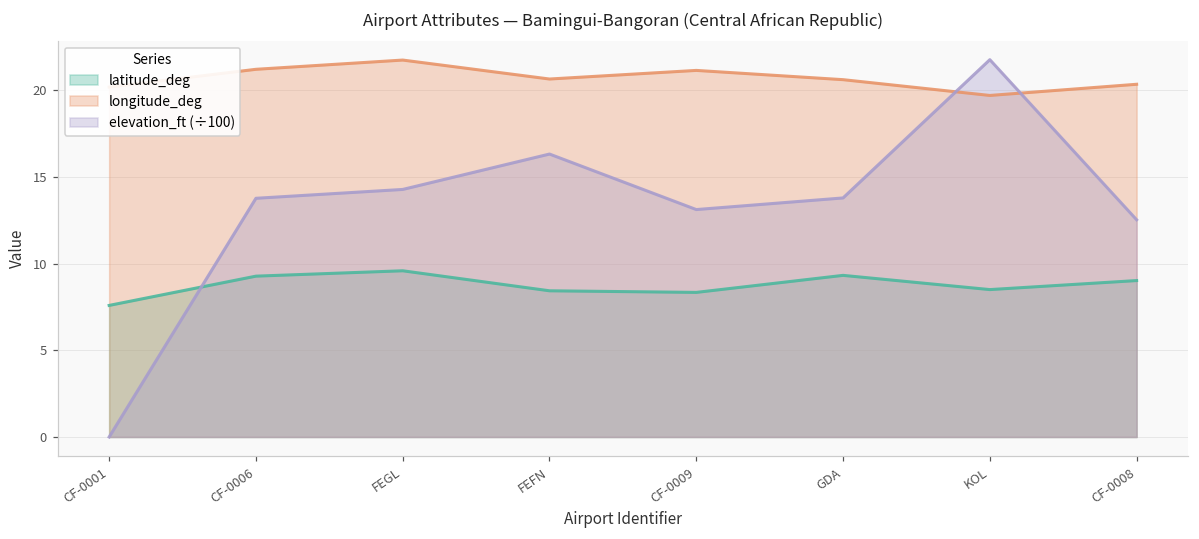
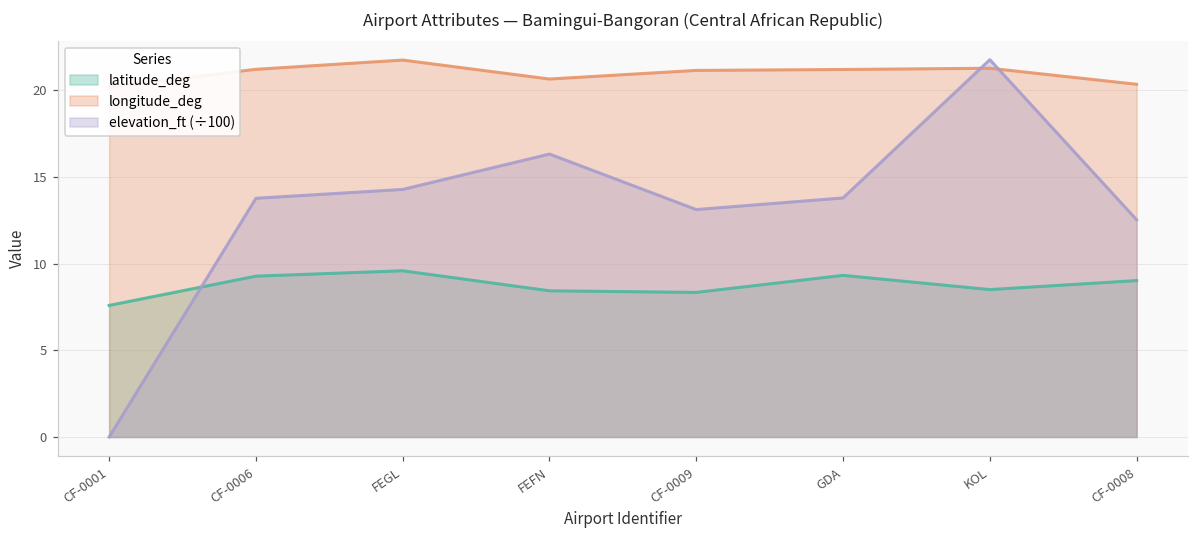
  {
    "longitude_deg": {
      "CF-0006": 21.2,
      "FEGL": 21.7,
      "FEFN": 20.6,
      "CF-0009": 21.1,
-     "GDA": 20.6,
-     "KOL": 19.7,
+     "GDA": 21.2,
+     "KOL": 21.3,
      "CF-0008": 20.3
    }
  }
